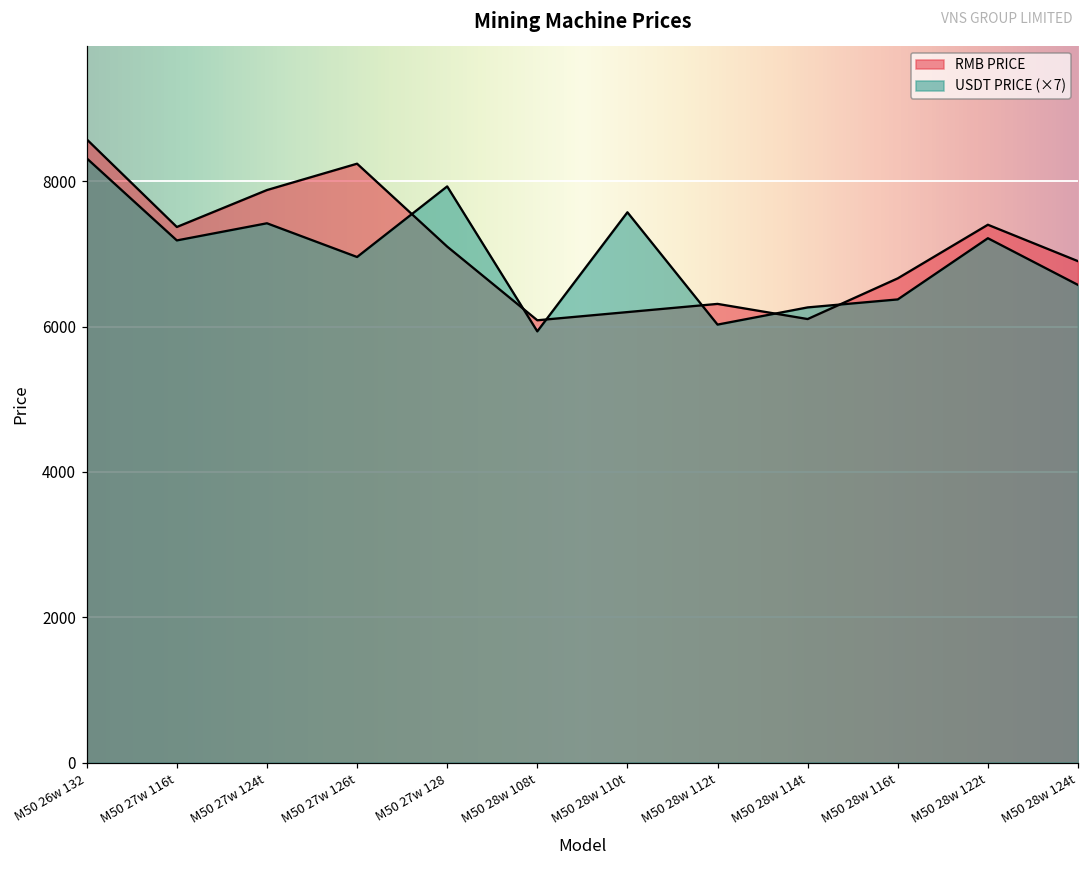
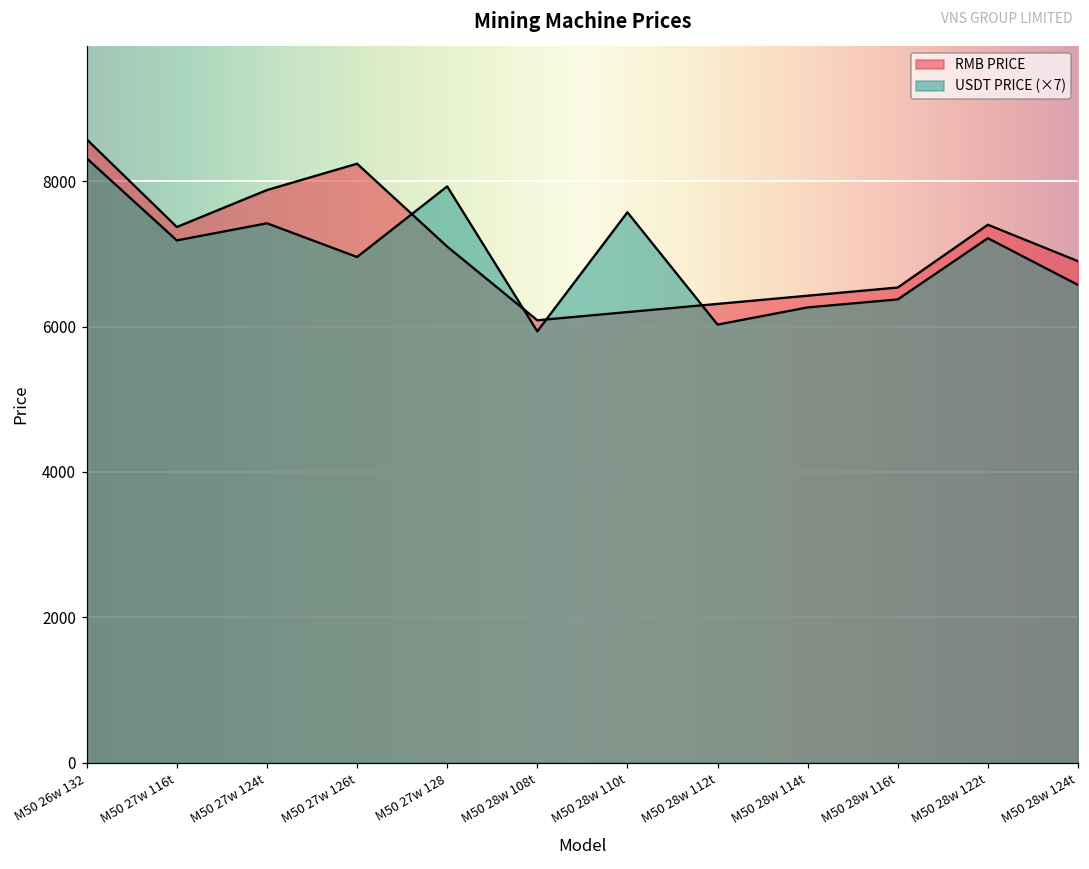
  {
    "RMB PRICE": {
      "M50 26w 132": 8600,
      "M50 27w 116t": 7400,
      "M50 27w 124t": 7900,
      "M50 27w 126t": 8200,
      "M50 27w 128": 7100,
      "M50 28w 108t": 6100,
      "M50 28w 110t": 6200,
      "M50 28w 112t": 6300,
-     "M50 28w 114t": 6100,
-     "M50 28w 116t": 6700,
+     "M50 28w 114t": 6400,
+     "M50 28w 116t": 6500,
      "M50 28w 122t": 7400,
      "M50 28w 124t": 6900
    },
    "USDT PRICE (×7)": {
      "M50 26w 132": 8300,
      "M50 27w 116t": 7200,
      "M50 27w 124t": 7400,
      "M50 27w 126t": 7000,
      "M50 27w 128": 7900,
      "M50 28w 108t": 5900,
      "M50 28w 110t": 7600,
      "M50 28w 112t": 6000,
      "M50 28w 114t": 6300,
      "M50 28w 116t": 6400,
      "M50 28w 122t": 7200,
      "M50 28w 124t": 6600
    }
  }
